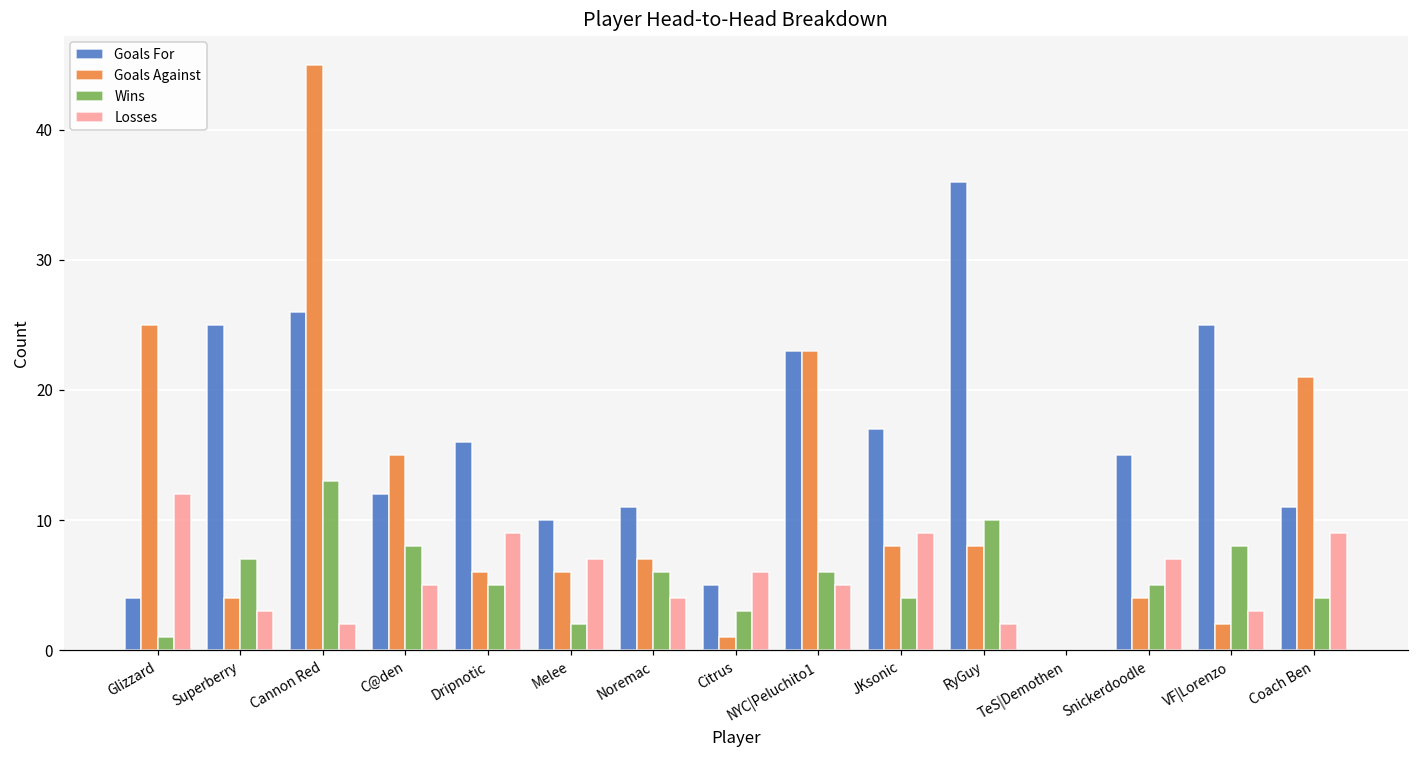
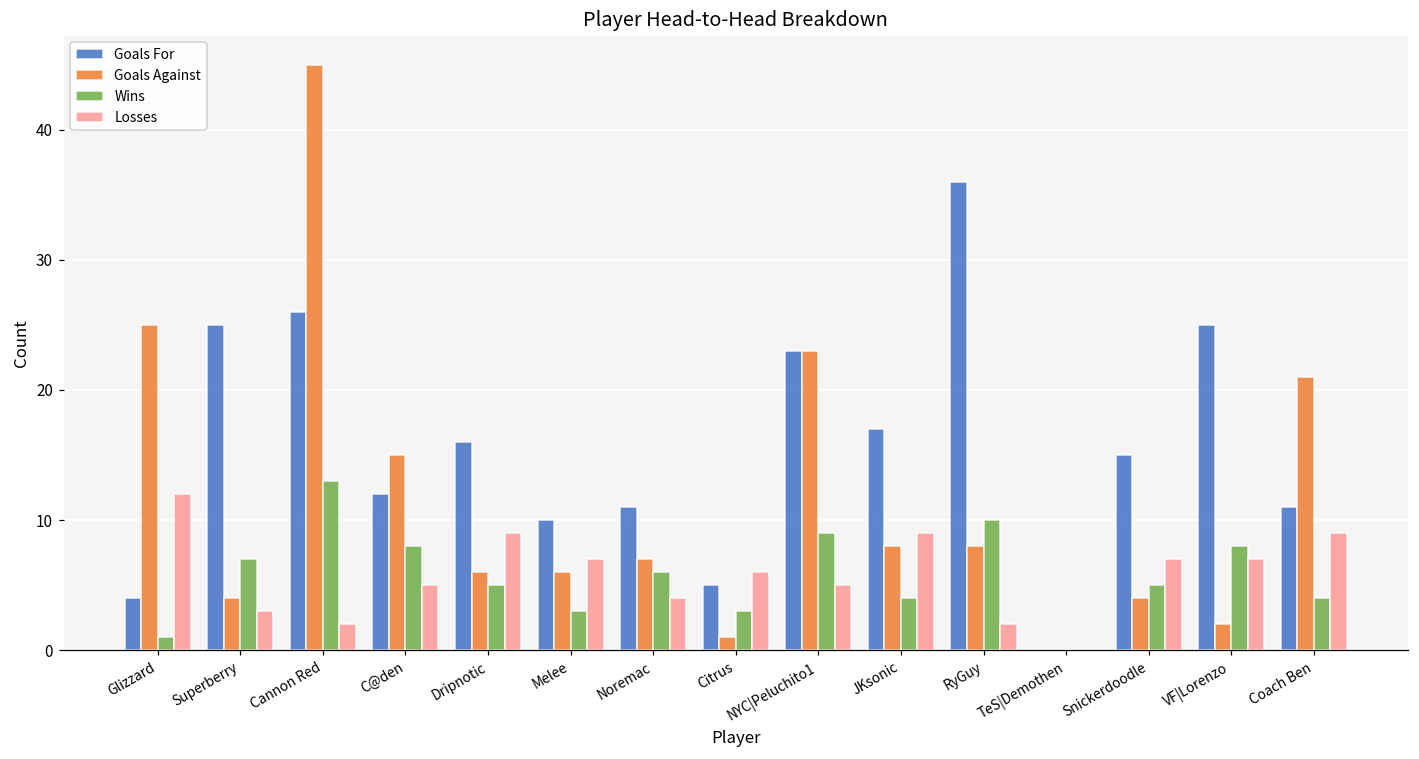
  {
    "Goals For": {
      "Glizzard": 4,
      "Superberry": 25,
      "Cannon Red": 26,
      "C@den": 12,
      "Dripnotic": 16,
      "Melee": 10,
      "Noremac": 11,
      "Citrus": 5,
      "NYC|Peluchito1": 23,
      "JKsonic": 17,
      "RyGuy": 36,
      "TeS|Demothen": 0,
      "Snickerdoodle": 15,
      "VF|Lorenzo": 25,
      "Coach Ben": 11
    },
    "Goals Against": {
      "Glizzard": 25,
      "Superberry": 4,
      "Cannon Red": 45,
      "C@den": 15,
      "Dripnotic": 6,
      "Melee": 6,
      "Noremac": 7,
      "Citrus": 1,
      "NYC|Peluchito1": 23,
      "JKsonic": 8,
      "RyGuy": 8,
      "TeS|Demothen": 0,
      "Snickerdoodle": 4,
      "VF|Lorenzo": 2,
      "Coach Ben": 21
    },
    "Wins": {
      "Glizzard": 1,
      "Superberry": 7,
      "Cannon Red": 13,
      "C@den": 8,
      "Dripnotic": 5,
-     "Melee": 2,
+     "Melee": 3,
      "Noremac": 6,
      "Citrus": 3,
-     "NYC|Peluchito1": 6,
+     "NYC|Peluchito1": 9,
      "JKsonic": 4,
      "RyGuy": 10,
      "TeS|Demothen": 0,
      "Snickerdoodle": 5,
      "VF|Lorenzo": 8,
      "Coach Ben": 4
    },
    "Losses": {
      "Glizzard": 12,
      "Superberry": 3,
      "Cannon Red": 2,
      "C@den": 5,
      "Dripnotic": 9,
      "Melee": 7,
      "Noremac": 4,
      "Citrus": 6,
      "NYC|Peluchito1": 5,
      "JKsonic": 9,
      "RyGuy": 2,
      "TeS|Demothen": 0,
      "Snickerdoodle": 7,
-     "VF|Lorenzo": 3,
+     "VF|Lorenzo": 7,
      "Coach Ben": 9
    }
  }
